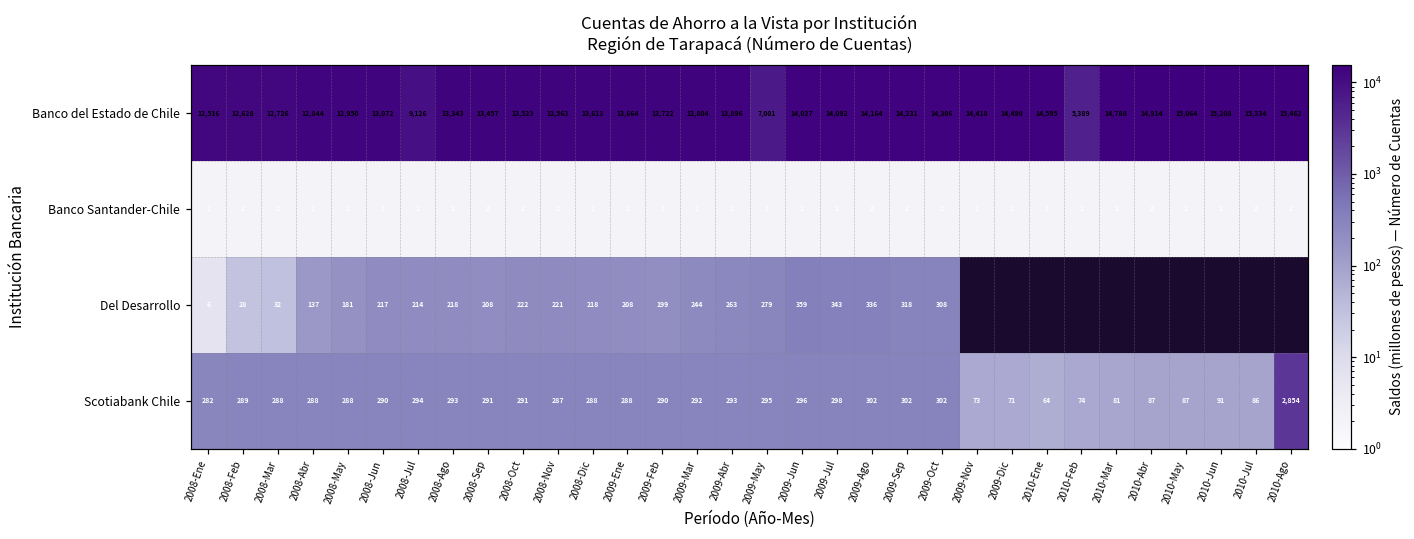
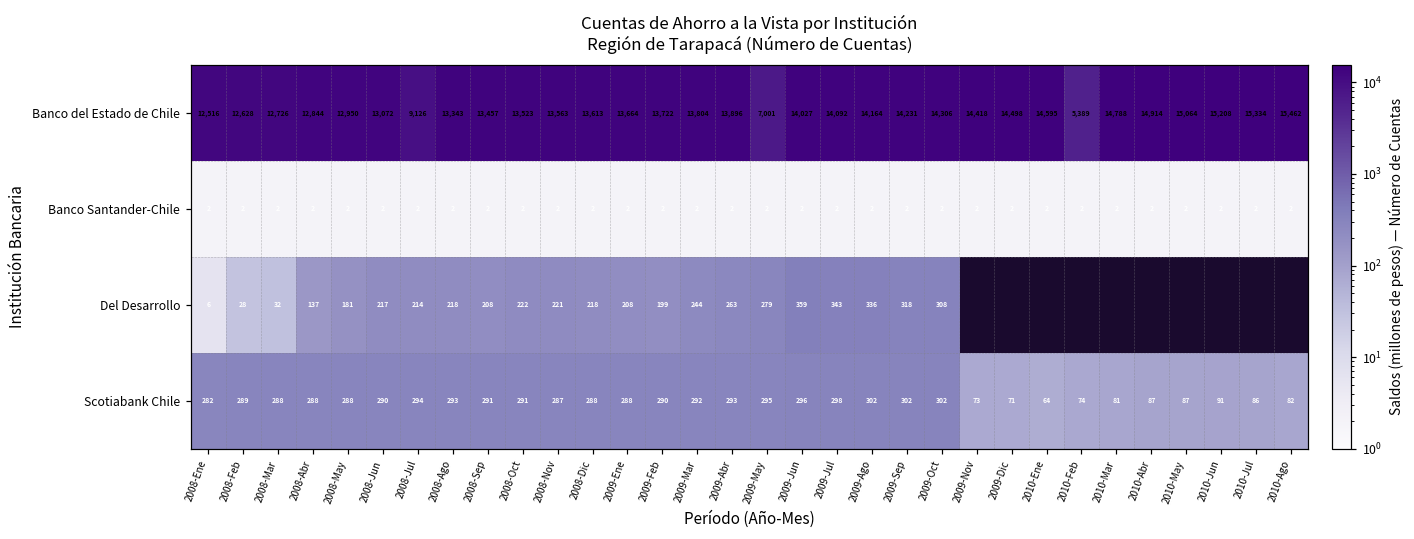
  {
    "Banco del Estado de Chile": {
      "2008-Ene": "12,516",
      "2008-Feb": "12,628",
      "2008-Mar": "12,726",
      "2008-Abr": "12,844",
      "2008-May": "12,950",
      "2008-Jun": "13,072",
      "2008-Jul": "9,126",
      "2008-Ago": "13,343",
      "2008-Sep": "13,457",
      "2008-Oct": "13,523",
      "2008-Nov": "13,563",
      "2008-Dic": "13,613",
      "2009-Ene": "13,664",
      "2009-Feb": "13,722",
      "2009-Mar": "13,804",
      "2009-Abr": "13,896",
      "2009-May": "7,001",
      "2009-Jun": "14,027",
      "2009-Jul": "14,092",
      "2009-Ago": "14,164",
      "2009-Sep": "14,231",
      "2009-Oct": "14,306",
      "2009-Nov": "14,418",
      "2009-Dic": "14,498",
      "2010-Ene": "14,595",
      "2010-Feb": "5,389",
      "2010-Mar": "14,788",
      "2010-Abr": "14,914",
      "2010-May": "15,064",
      "2010-Jun": "15,208",
      "2010-Jul": "15,334",
      "2010-Ago": "15,462"
    },
    "Del Desarrollo": {
      "2008-Feb": "28",
      "2008-Mar": "32",
      "2008-Abr": "137",
      "2008-May": "181",
      "2008-Jun": "217",
      "2008-Jul": "214",
      "2008-Ago": "218",
      "2008-Sep": "208",
      "2008-Oct": "222",
      "2008-Nov": "221",
      "2008-Dic": "218",
      "2009-Ene": "208",
      "2009-Feb": "199",
      "2009-Mar": "244",
      "2009-Abr": "263",
      "2009-May": "279",
      "2009-Jun": "359",
      "2009-Jul": "343",
      "2009-Ago": "336",
      "2009-Sep": "318",
      "2009-Oct": "308"
    },
    "Scotiabank Chile": {
      "2008-Ene": "282",
      "2008-Feb": "289",
      "2008-Mar": "288",
      "2008-Abr": "288",
      "2008-May": "288",
      "2008-Jun": "290",
      "2008-Jul": "294",
      "2008-Ago": "293",
      "2008-Sep": "291",
      "2008-Oct": "291",
      "2008-Nov": "287",
      "2008-Dic": "288",
      "2009-Ene": "288",
      "2009-Feb": "290",
      "2009-Mar": "292",
      "2009-Abr": "293",
      "2009-May": "295",
      "2009-Jun": "296",
      "2009-Jul": "298",
      "2009-Ago": "302",
      "2009-Sep": "302",
      "2009-Oct": "302",
      "2009-Nov": "73",
      "2009-Dic": "71",
      "2010-Ene": "64",
      "2010-Feb": "74",
      "2010-Mar": "81",
      "2010-Abr": "87",
      "2010-May": "87",
      "2010-Jun": "91",
      "2010-Jul": "86",
-     "2010-Ago": "2,854"
+     "2010-Ago": "82"
    }
  }
